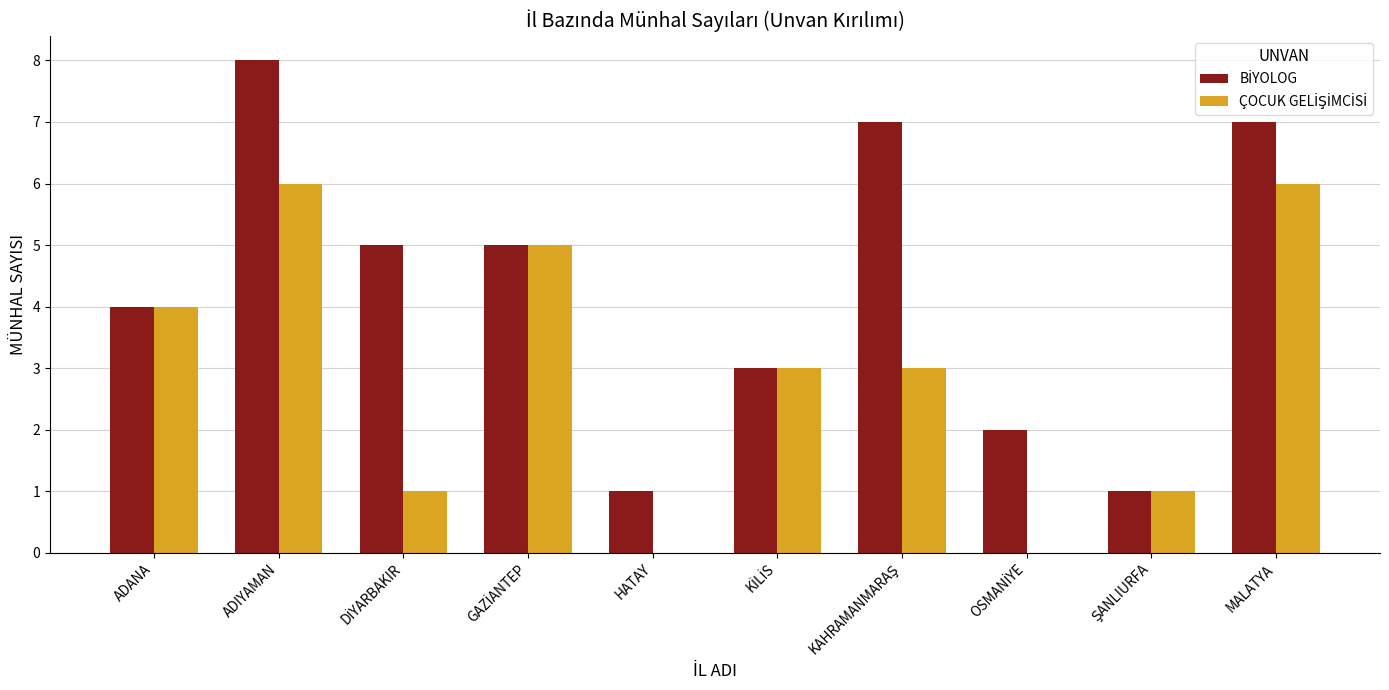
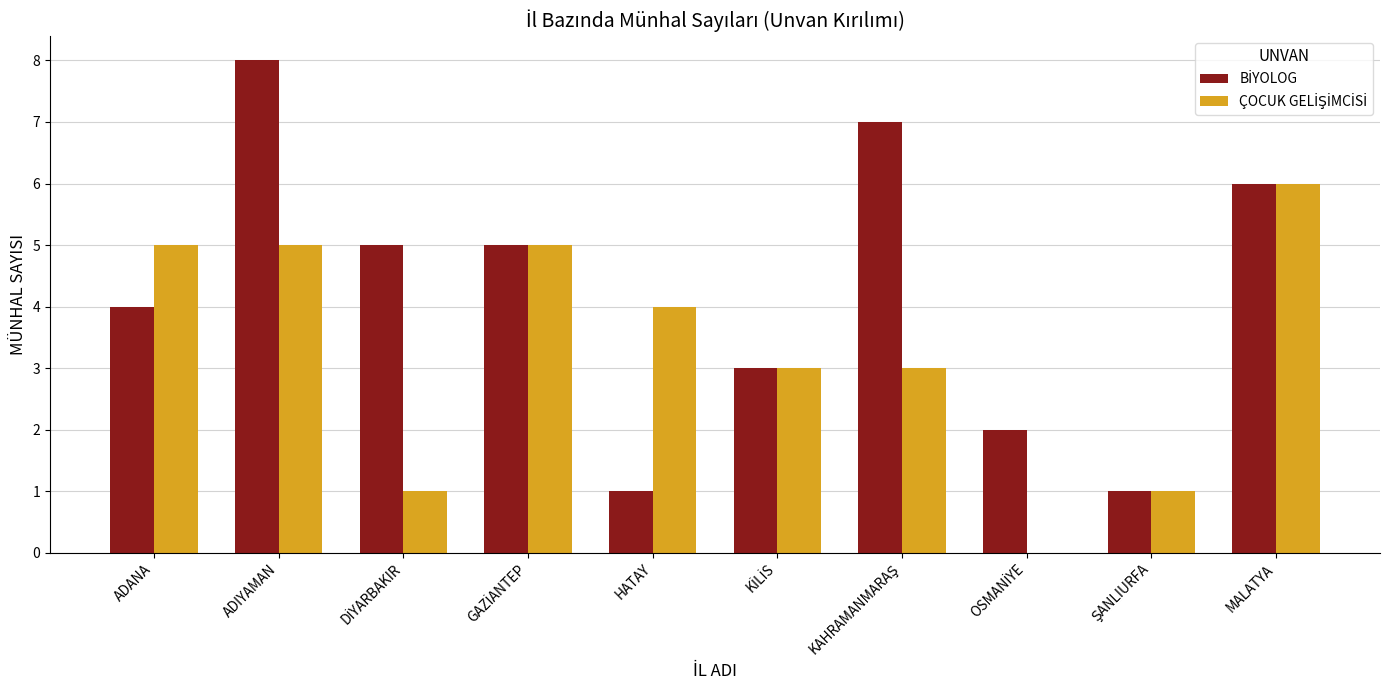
  {
    "BİYOLOG": {
      "ADANA": 4,
      "ADIYAMAN": 8,
      "DİYARBAKIR": 5,
      "GAZİANTEP": 5,
      "HATAY": 1,
      "KİLİS": 3,
      "KAHRAMANMARAŞ": 7,
      "OSMANİYE": 2,
      "ŞANLIURFA": 1,
-     "MALATYA": 7
+     "MALATYA": 6
    },
    "ÇOCUK GELİŞİMCİSİ": {
-     "ADANA": 4,
-     "ADIYAMAN": 6,
+     "ADANA": 5,
+     "ADIYAMAN": 5,
      "DİYARBAKIR": 1,
      "GAZİANTEP": 5,
-     "HATAY": 0,
+     "HATAY": 4,
      "KİLİS": 3,
      "KAHRAMANMARAŞ": 3,
      "OSMANİYE": 0,
      "ŞANLIURFA": 1,
      "MALATYA": 6
    }
  }
